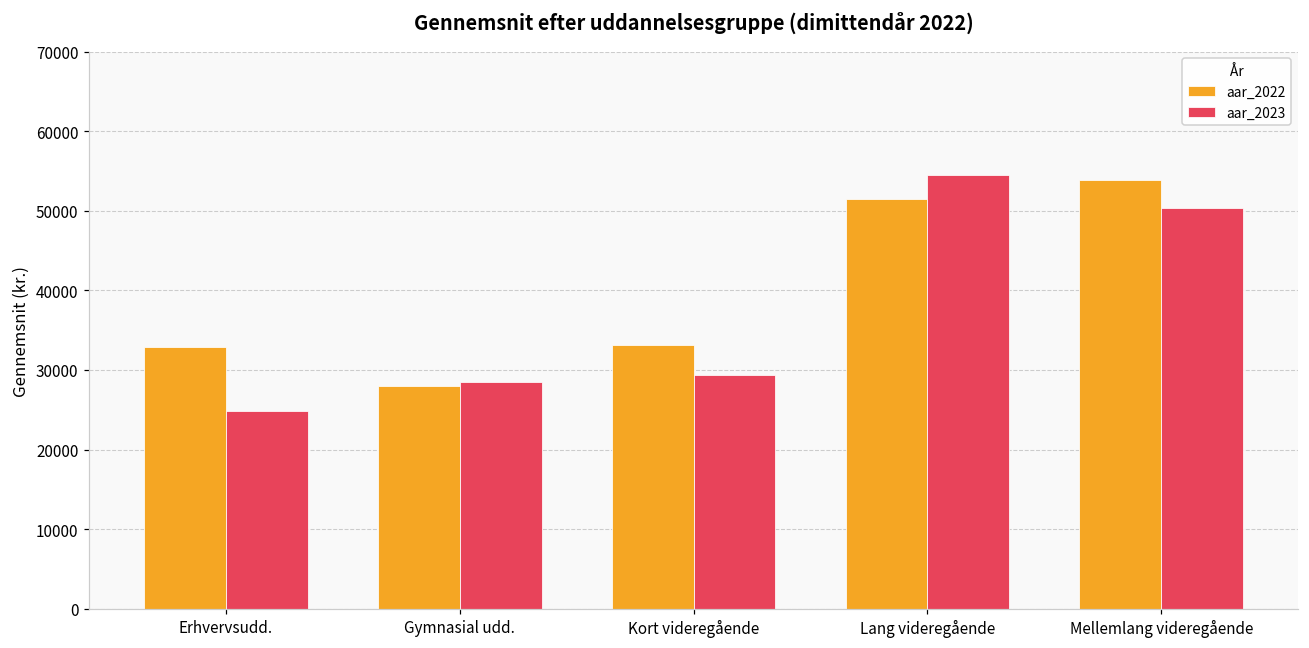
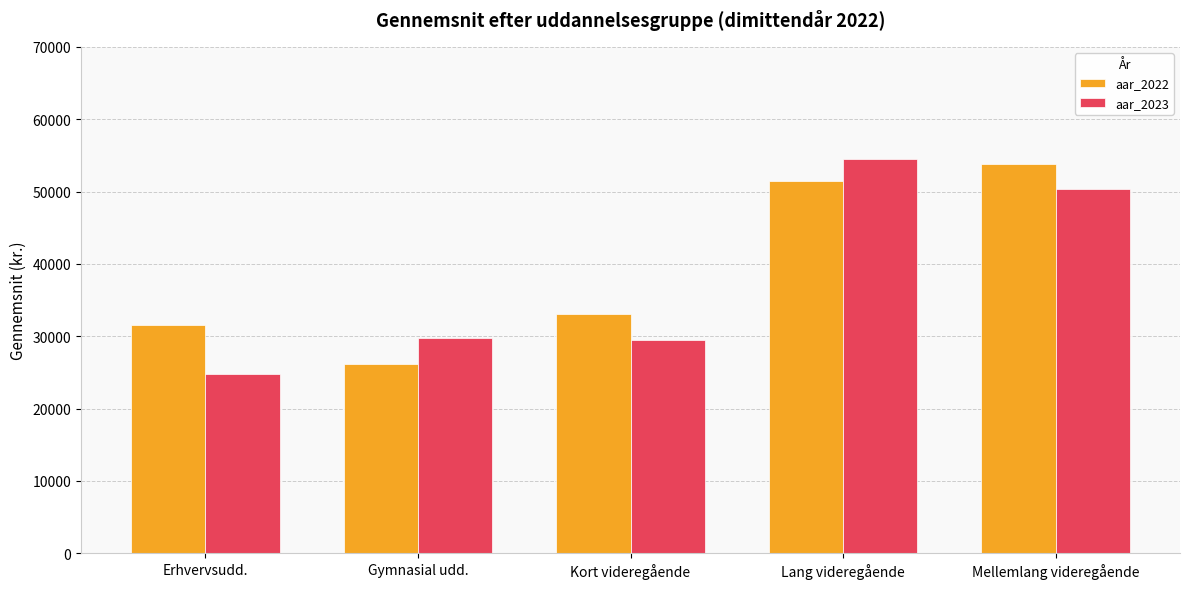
  {
    "aar_2022": {
-     "Erhvervsudd.": 33000,
-     "Gymnasial udd.": 28000,
+     "Erhvervsudd.": 32000,
+     "Gymnasial udd.": 26000,
      "Kort videregående": 33000,
      "Lang videregående": 51000,
      "Mellemlang videregående": 54000
    },
    "aar_2023": {
      "Erhvervsudd.": 25000,
-     "Gymnasial udd.": 29000,
+     "Gymnasial udd.": 30000,
      "Kort videregående": 29000,
      "Lang videregående": 54000,
      "Mellemlang videregående": 50000
    }
  }
